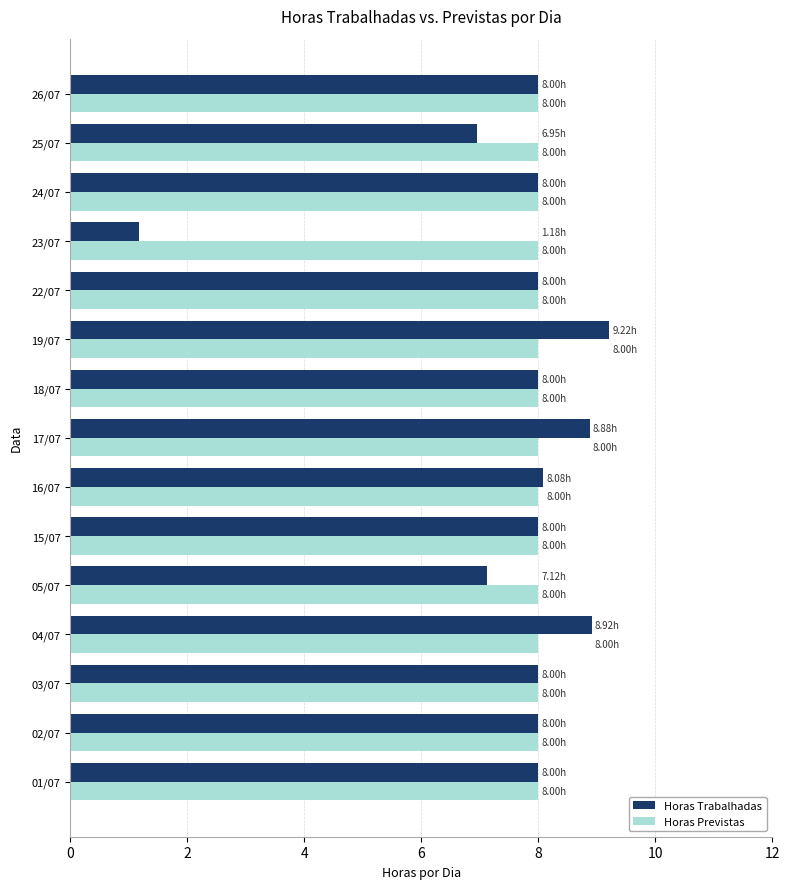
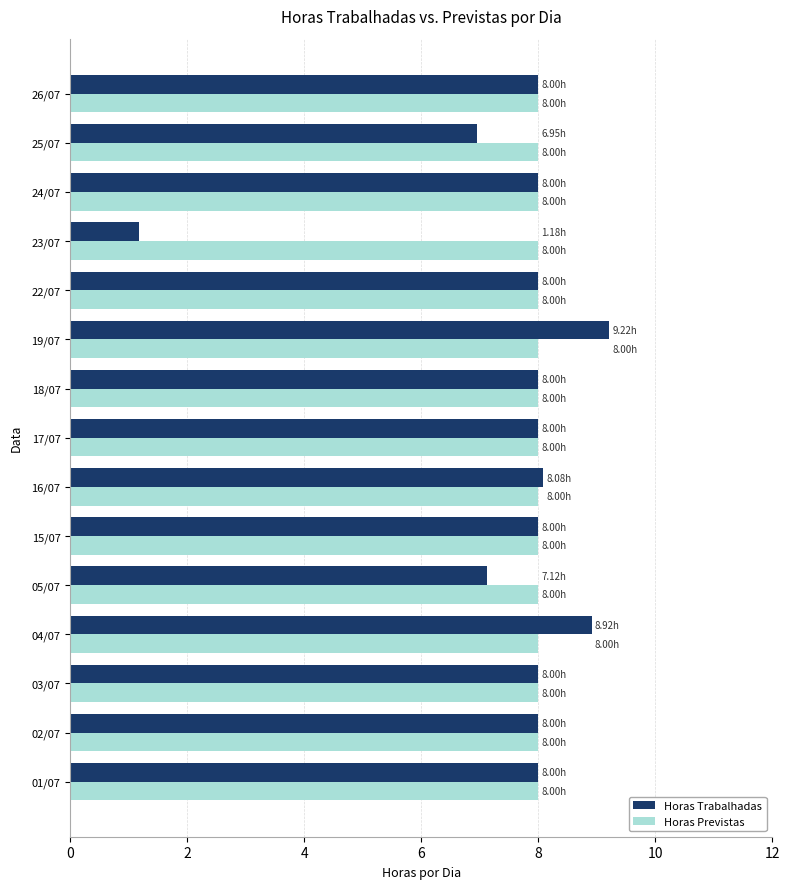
  {
    "Horas Trabalhadas": {
      "26/07": "8.00h",
      "24/07": "8.00h",
      "22/07": "8.00h",
      "19/07": "9.22h",
      "18/07": "8.00h",
-     "17/07": "8.88h",
+     "17/07": "8.00h",
      "16/07": "8.08h",
      "15/07": "8.00h",
      "04/07": "8.92h",
      "03/07": "8.00h",
      "02/07": "8.00h",
      "01/07": "8.00h"
    },
    "Horas Previstas": {
      "26/07": "8.00h",
      "25/07": "8.00h",
      "24/07": "8.00h",
      "23/07": "8.00h",
      "22/07": "8.00h",
      "18/07": "8.00h",
      "16/07": "8.00h",
      "15/07": "8.00h",
      "05/07": "8.00h",
      "03/07": "8.00h",
      "02/07": "8.00h",
      "01/07": "8.00h"
    }
  }
